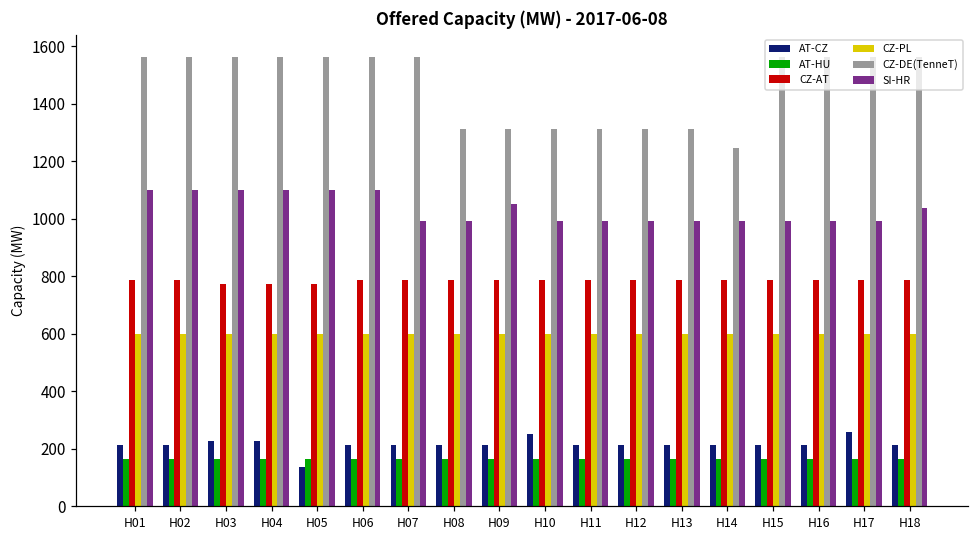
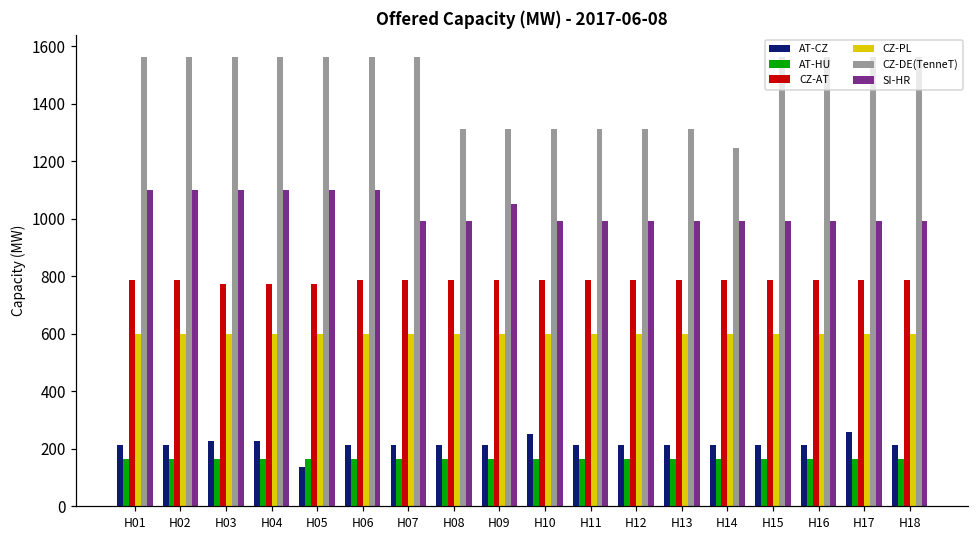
  {
    "AT-CZ": {
      "H01": 210,
      "H02": 210,
      "H03": 230,
      "H04": 230,
      "H05": 140,
      "H06": 210,
      "H07": 210,
      "H08": 210,
      "H09": 210,
      "H10": 250,
      "H11": 210,
      "H12": 210,
      "H13": 210,
      "H14": 210,
      "H15": 210,
      "H16": 210,
      "H17": 260,
      "H18": 210
    },
    "AT-HU": {
      "H01": 170,
      "H02": 170,
      "H03": 170,
      "H04": 170,
      "H05": 170,
      "H06": 170,
      "H07": 170,
      "H08": 170,
      "H09": 170,
      "H10": 170,
      "H11": 170,
      "H12": 170,
      "H13": 170,
      "H14": 170,
      "H15": 170,
      "H16": 170,
      "H17": 170,
      "H18": 170
    },
    "CZ-AT": {
      "H01": 790,
      "H02": 790,
      "H03": 770,
      "H04": 770,
      "H05": 770,
      "H06": 790,
      "H07": 790,
      "H08": 790,
      "H09": 790,
      "H10": 790,
      "H11": 790,
      "H12": 790,
      "H13": 790,
      "H14": 790,
      "H15": 790,
      "H16": 790,
      "H17": 790,
      "H18": 790
    },
    "CZ-PL": {
      "H01": 600,
      "H02": 600,
      "H03": 600,
      "H04": 600,
      "H05": 600,
      "H06": 600,
      "H07": 600,
      "H08": 600,
      "H09": 600,
      "H10": 600,
      "H11": 600,
      "H12": 600,
      "H13": 600,
      "H14": 600,
      "H15": 600,
      "H16": 600,
      "H17": 600,
      "H18": 600
    },
    "CZ-DE(TenneT)": {
      "H01": 1560,
      "H02": 1560,
      "H03": 1560,
      "H04": 1560,
      "H05": 1560,
      "H06": 1560,
      "H07": 1560,
      "H08": 1310,
      "H09": 1310,
      "H10": 1310,
      "H11": 1310,
      "H12": 1310,
      "H13": 1310,
      "H14": 1250
    },
    "SI-HR": {
      "H01": 1100,
      "H02": 1100,
      "H03": 1100,
      "H04": 1100,
      "H05": 1100,
      "H06": 1100,
      "H07": 990,
      "H08": 990,
      "H09": 1050,
      "H10": 990,
      "H11": 990,
      "H12": 990,
      "H13": 990,
      "H14": 990,
      "H15": 990,
      "H16": 990,
      "H17": 990,
-     "H18": 1040
+     "H18": 990
    }
  }
